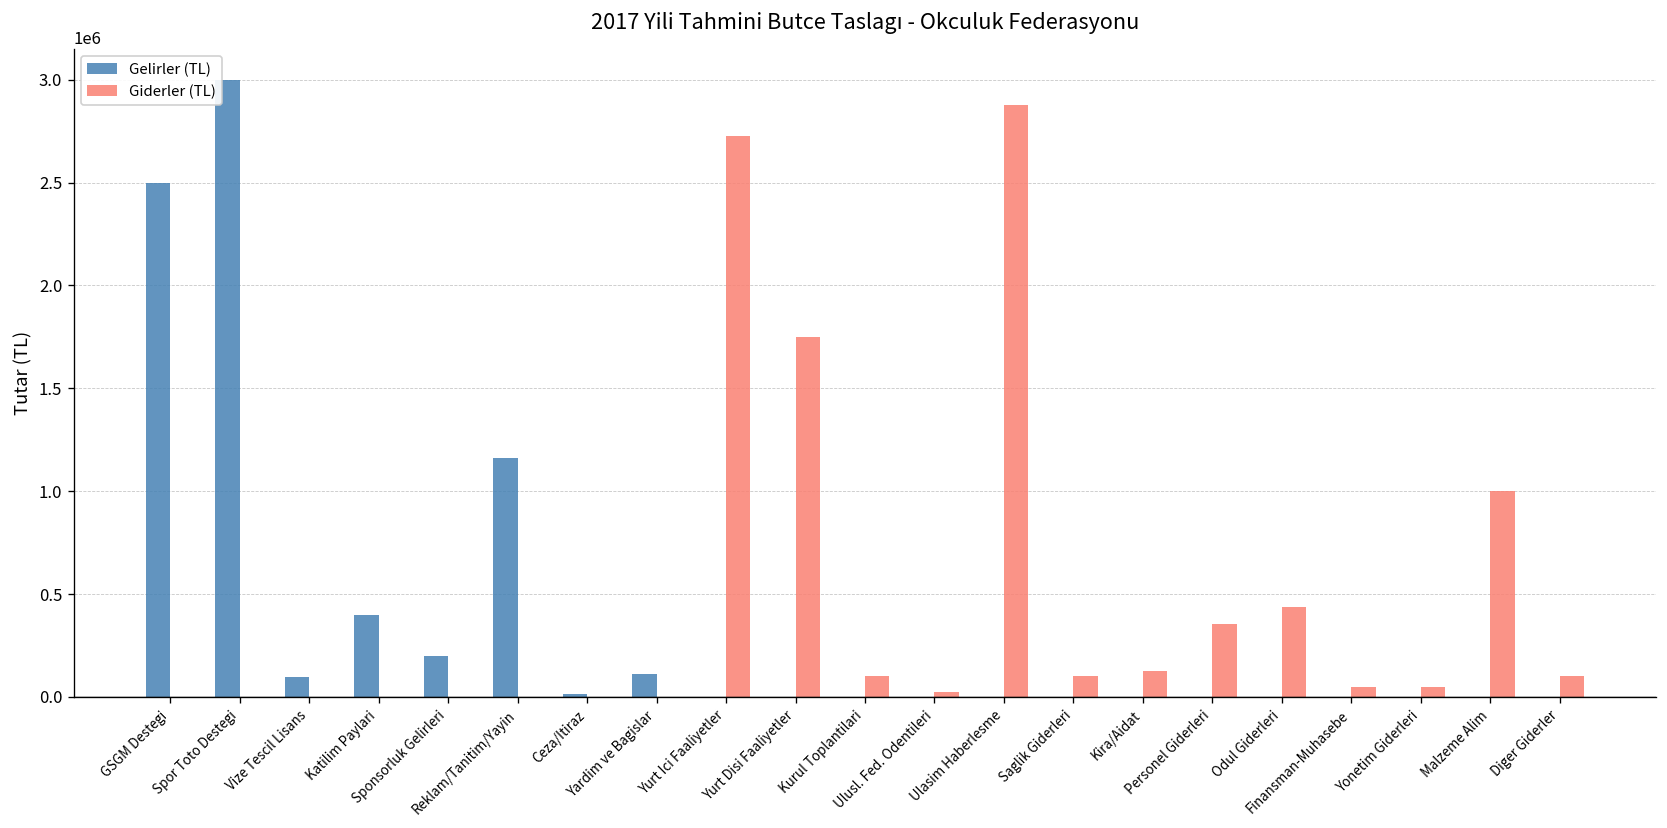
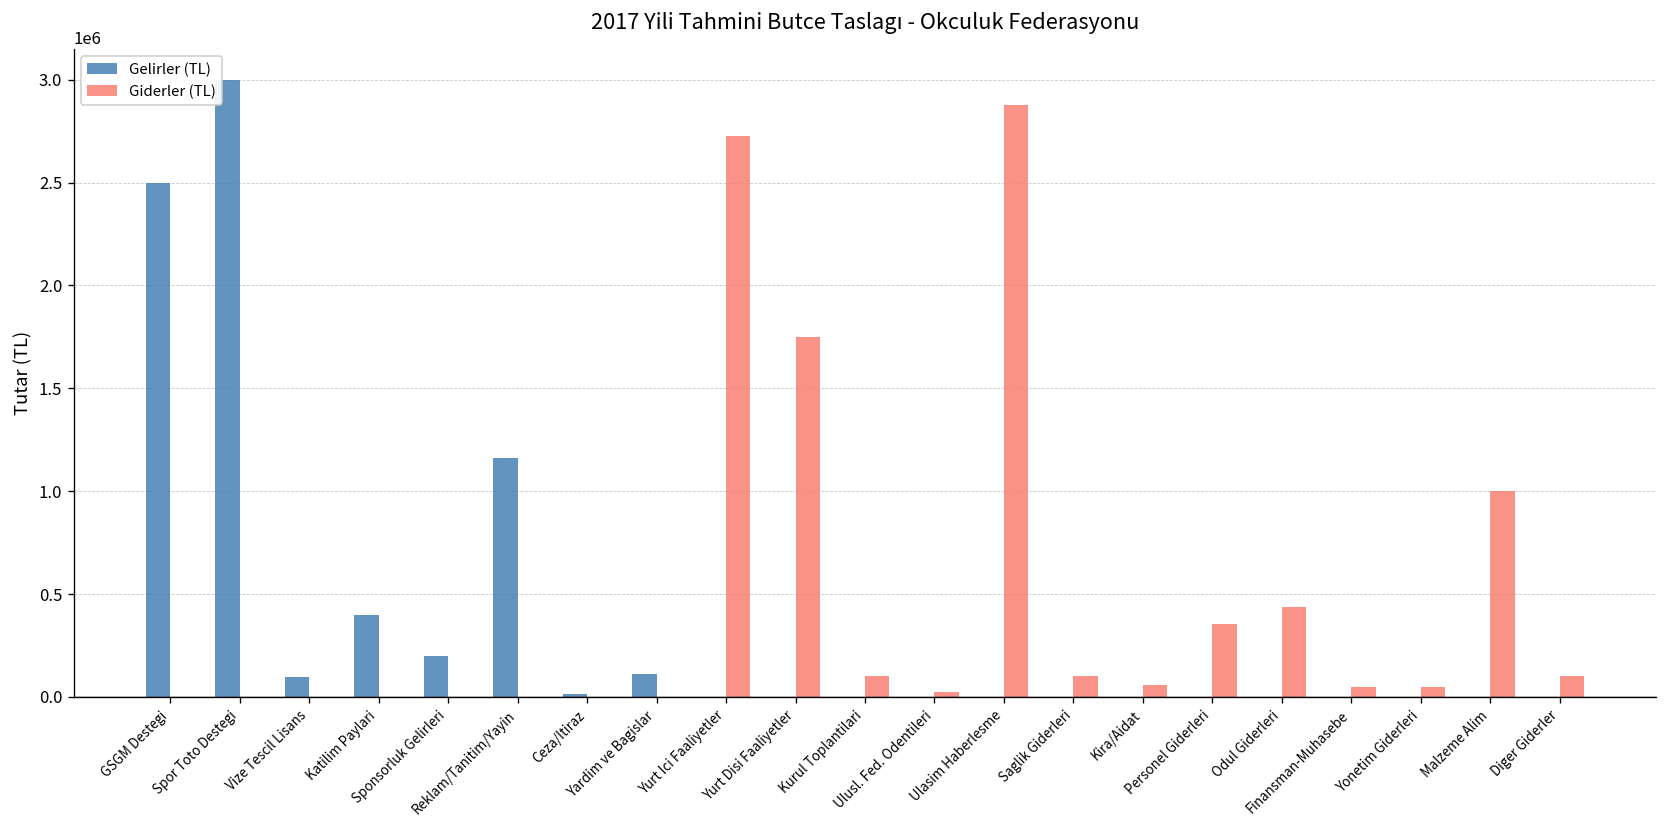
  {
    "Gelirler (TL)": {
      "GSGM Destegi": 2500000,
      "Spor Toto Destegi": 3000000,
      "Vize Tescil Lisans": 100000,
      "Katilim Paylari": 400000,
      "Sponsorluk Gelirleri": 200000,
      "Reklam/Tanitim/Yayin": 1160000,
      "Ceza/Itiraz": 20000,
      "Yardim ve Bagislar": 110000,
      "Yurt Ici Faaliyetler": 0,
      "Yurt Disi Faaliyetler": 0,
      "Kurul Toplantilari": 0,
      "Ulusl. Fed. Odentileri": 0,
      "Ulasim Haberlesme": 0,
      "Saglik Giderleri": 0,
      "Kira/Aidat": 0,
      "Personel Giderleri": 0,
      "Odul Giderleri": 0,
      "Finansman-Muhasebe": 0,
      "Yonetim Giderleri": 0,
      "Malzeme Alim": 0,
      "Diger Giderler": 0
    },
    "Giderler (TL)": {
      "GSGM Destegi": 0,
      "Spor Toto Destegi": 0,
      "Vize Tescil Lisans": 0,
      "Katilim Paylari": 0,
      "Sponsorluk Gelirleri": 0,
      "Reklam/Tanitim/Yayin": 0,
      "Ceza/Itiraz": 0,
      "Yardim ve Bagislar": 0,
      "Yurt Ici Faaliyetler": 2730000,
      "Yurt Disi Faaliyetler": 1750000,
      "Kurul Toplantilari": 100000,
      "Ulusl. Fed. Odentileri": 30000,
      "Ulasim Haberlesme": 2880000,
      "Saglik Giderleri": 100000,
-     "Kira/Aidat": 130000,
+     "Kira/Aidat": 60000,
      "Personel Giderleri": 350000,
      "Odul Giderleri": 440000,
      "Finansman-Muhasebe": 50000,
      "Yonetim Giderleri": 50000,
      "Malzeme Alim": 1000000,
      "Diger Giderler": 100000
    }
  }
